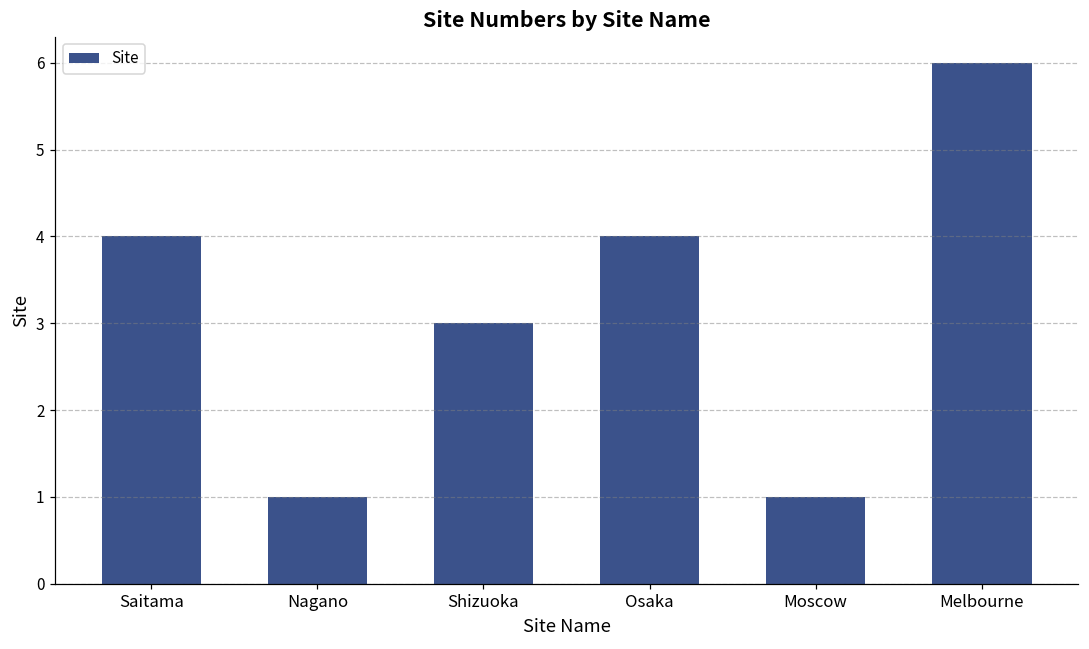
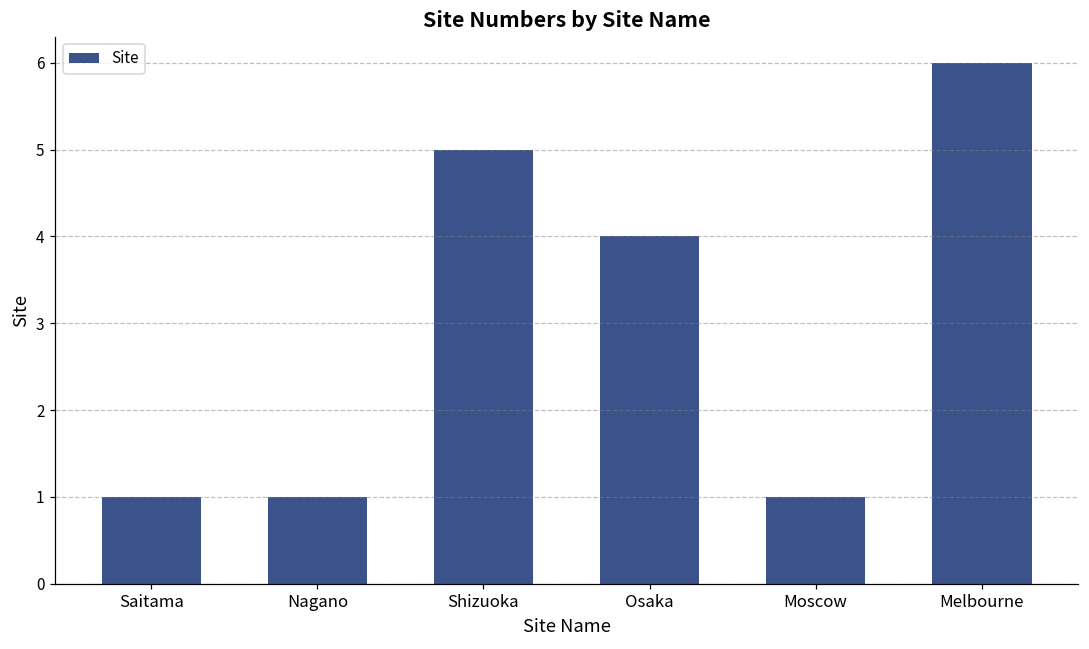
  {
-   "Saitama": 4,
+   "Saitama": 1,
    "Nagano": 1,
-   "Shizuoka": 3,
+   "Shizuoka": 5,
    "Osaka": 4,
    "Moscow": 1,
    "Melbourne": 6
  }
